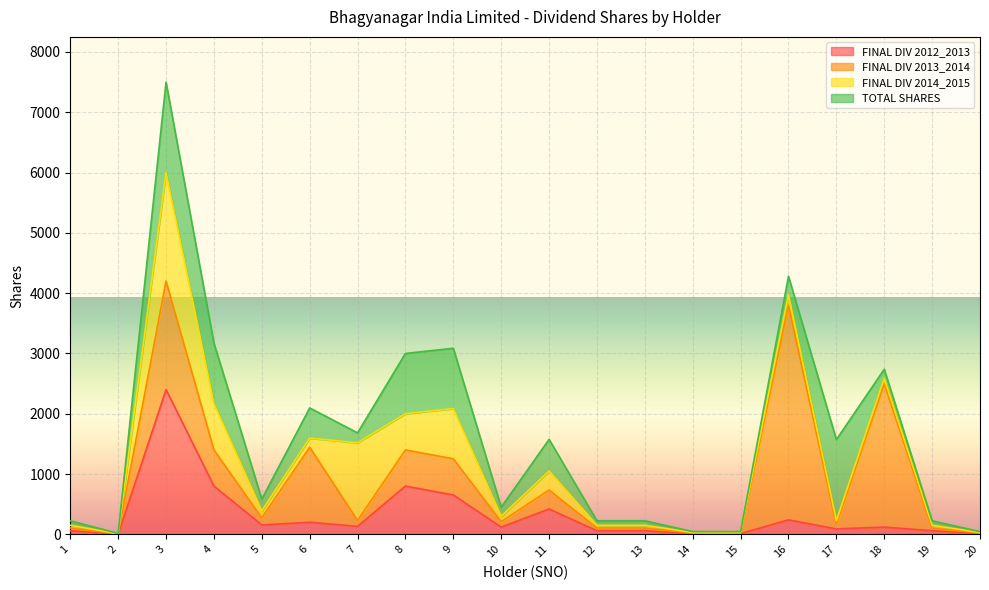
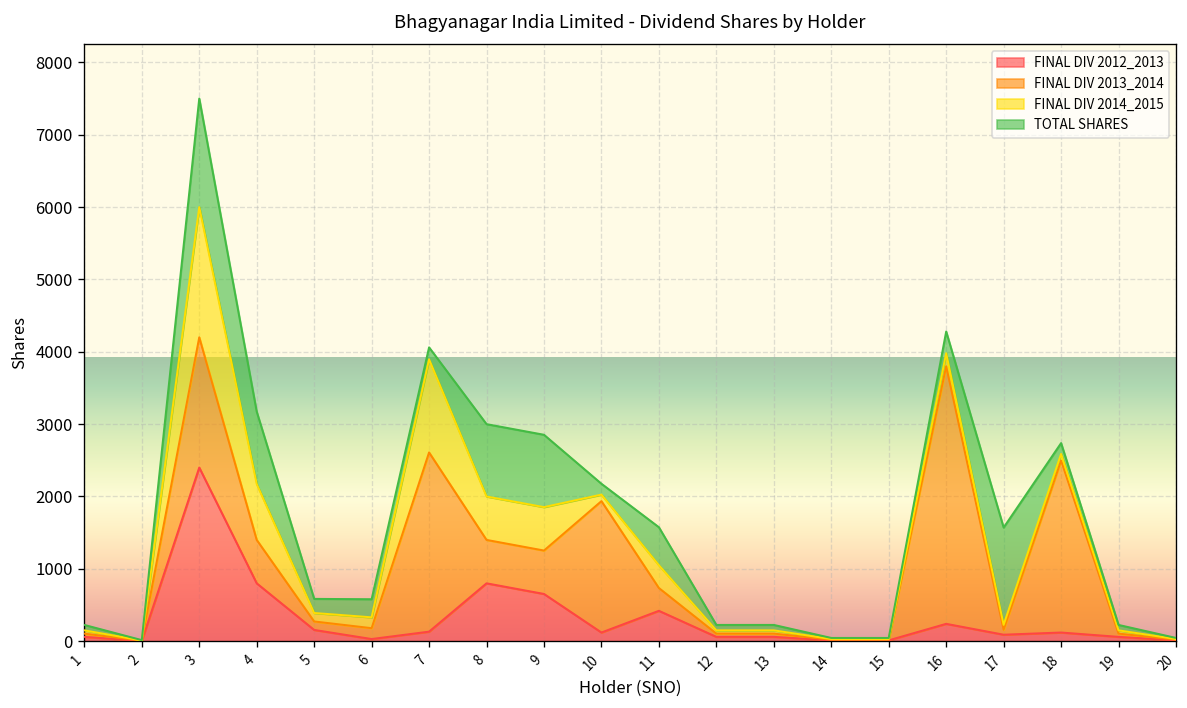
  {
    "FINAL DIV 2012_2013": {
      "1": 100,
      "3": 2400,
      "4": 800,
      "5": 200,
-     "6": 200,
+     "6": 0,
      "7": 100,
      "8": 800,
      "9": 700,
      "10": 100,
      "11": 400,
      "12": 100,
      "13": 100,
      "16": 200,
      "17": 100,
      "18": 100,
      "19": 100
    },
    "FINAL DIV 2013_2014": {
      "1": 0,
      "3": 1800,
      "4": 600,
      "5": 100,
-     "6": 1200,
-     "7": 100,
+     "6": 200,
+     "7": 2500,
      "8": 600,
      "9": 600,
-     "10": 100,
+     "10": 1800,
      "11": 300,
      "12": 0,
      "13": 0,
      "16": 3600,
      "17": 100,
      "18": 2400,
      "19": 0
    },
    "FINAL DIV 2014_2015": {
      "1": 0,
      "3": 1800,
      "4": 800,
      "5": 100,
      "6": 200,
      "7": 1300,
      "8": 600,
-     "9": 800,
+     "9": 600,
      "10": 100,
      "11": 300,
      "12": 0,
      "13": 0,
      "16": 200,
      "17": 100,
      "18": 100,
      "19": 0
    },
    "TOTAL SHARES": {
      "1": 100,
      "3": 1500,
      "4": 1000,
      "5": 200,
-     "6": 500,
+     "6": 300,
      "7": 200,
      "8": 1000,
      "9": 1000,
      "10": 200,
      "11": 500,
      "12": 100,
      "13": 100,
      "16": 300,
      "17": 1300,
      "18": 200,
      "19": 100
    }
  }
